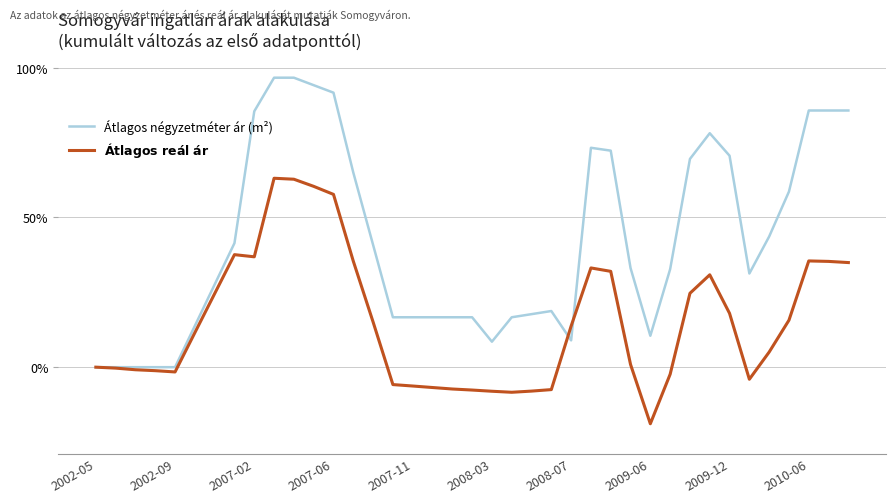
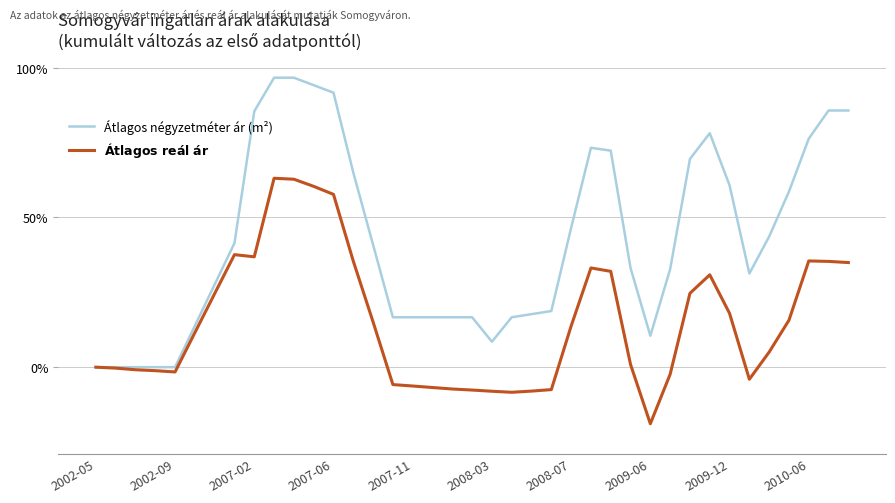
  {
    "Átlagos négyzetméter ár (m²)": {
      "2002-09": "0%",
      "2007-02": "85%",
      "2007-06": "92%",
      "2007-11": "17%",
      "2008-03": "9%",
-     "2008-07": "9%",
+     "2008-07": "47%",
      "2009-06": "10%",
-     "2009-12": "71%",
-     "2010-06": "86%"
+     "2009-12": "61%",
+     "2010-06": "76%"
    }
  }
